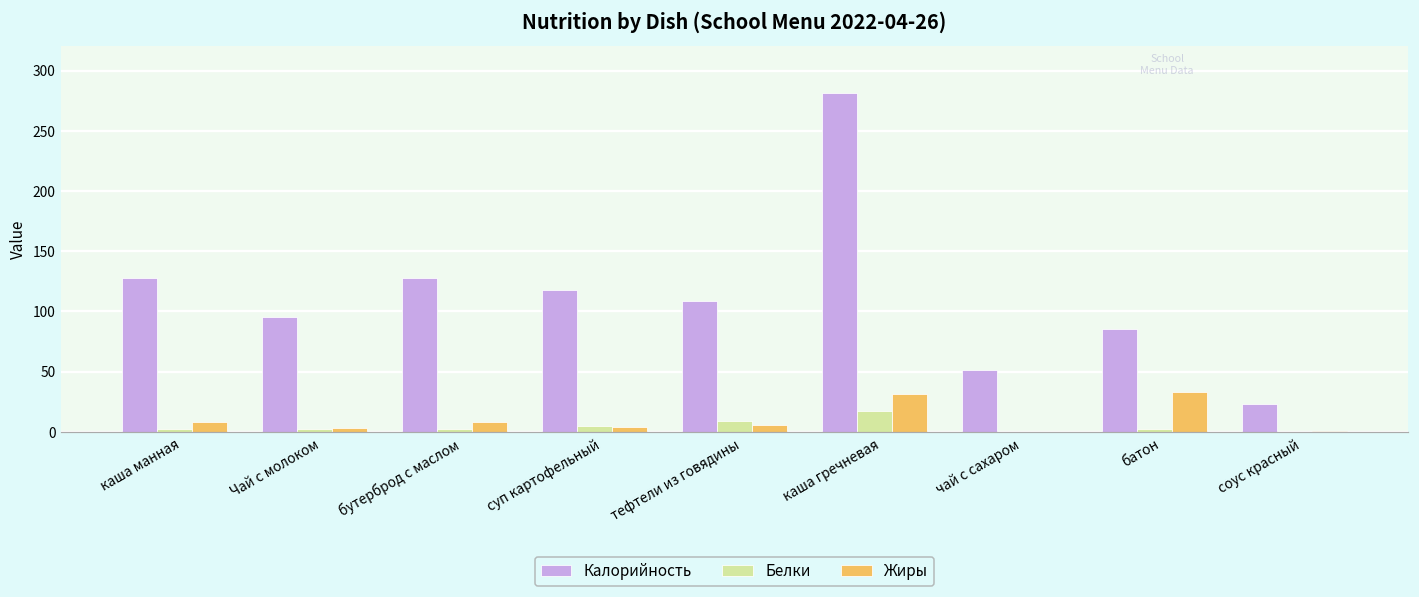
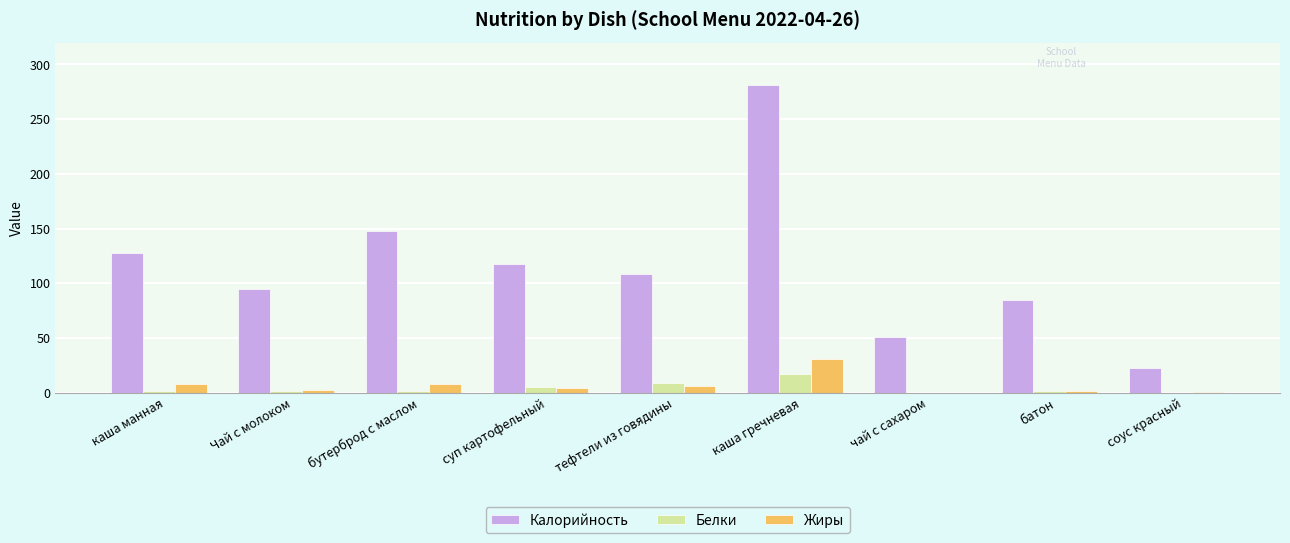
  {
    "Калорийность": {
      "каша манная": 128,
      "Чай с молоком": 95,
-     "бутерброд с маслом": 128,
+     "бутерброд с маслом": 148,
      "суп картофельный": 118,
      "тефтели из говядины": 109,
      "каша гречневая": 281,
      "чай с сахаром": 51,
      "батон": 85,
      "соус красный": 23
    },
    "Белки": {
      "суп картофельный": 5,
      "тефтели из говядины": 9,
      "каша гречневая": 17,
      "чай с сахаром": 0,
      "соус красный": 0
    },
    "Жиры": {
      "каша манная": 8,
      "Чай с молоком": 3,
      "бутерброд с маслом": 8,
      "суп картофельный": 4,
      "тефтели из говядины": 6,
      "каша гречневая": 31,
      "чай с сахаром": 0,
-     "батон": 33
+     "батон": 2
    }
  }
